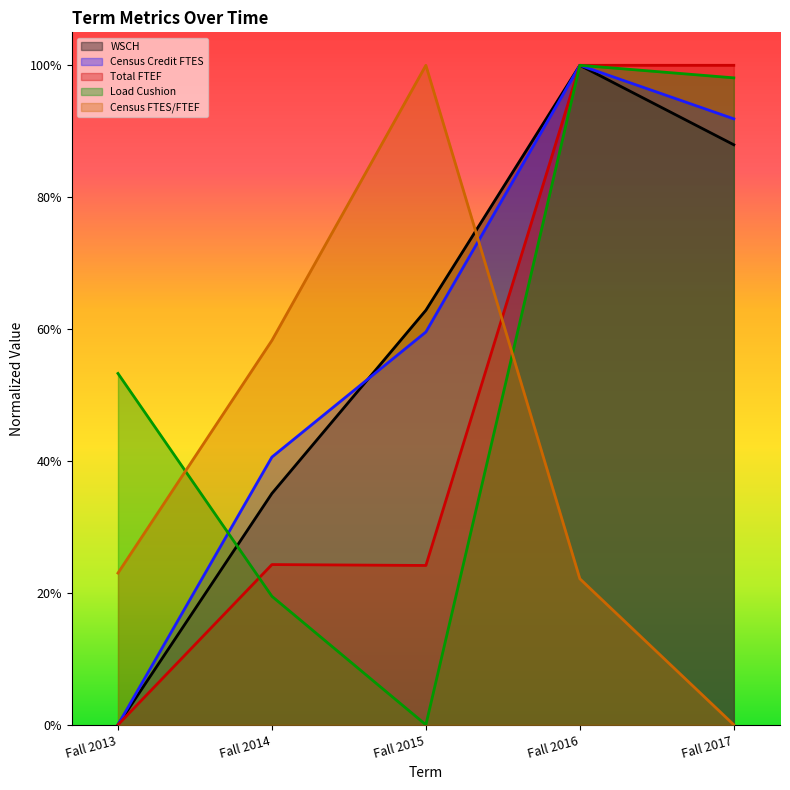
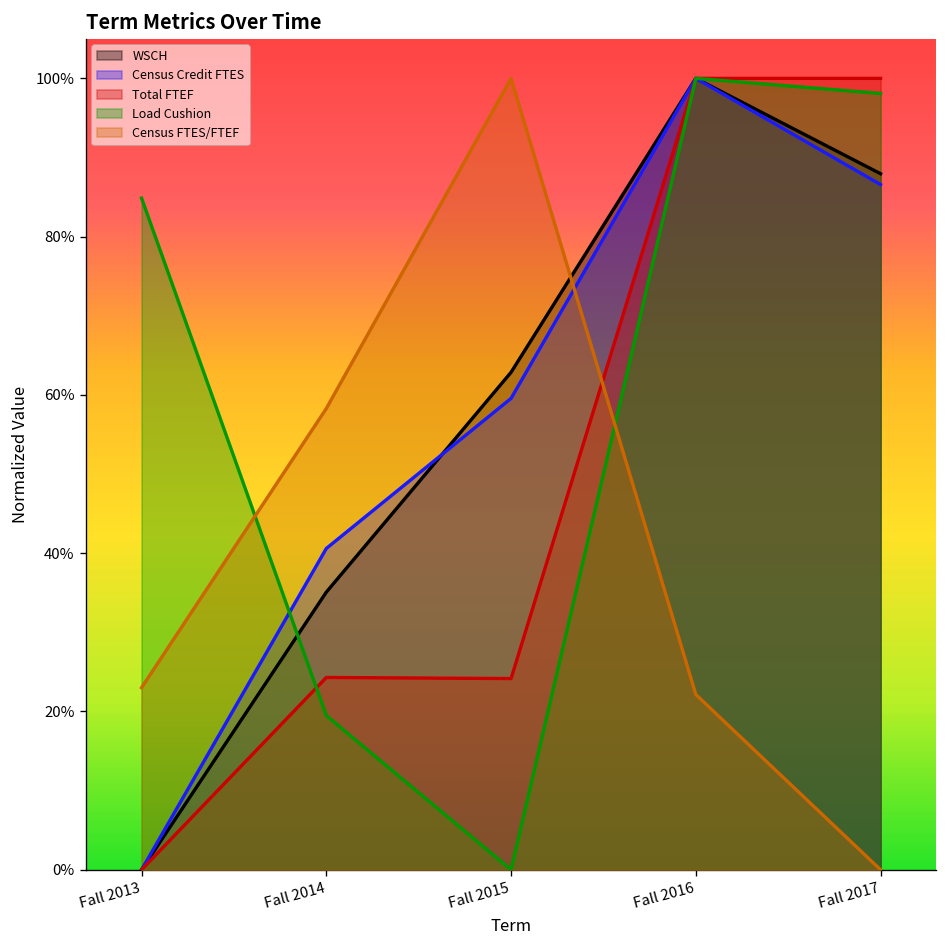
  {
    "WSCH": {
      "Fall 2014": "35%",
      "Fall 2015": "63%",
      "Fall 2017": "88%"
    },
    "Census Credit FTES": {
      "Fall 2014": "41%",
      "Fall 2015": "60%",
-     "Fall 2017": "92%"
+     "Fall 2017": "87%"
    },
    "Load Cushion": {
-     "Fall 2013": "53%",
+     "Fall 2013": "85%",
      "Fall 2014": "19%",
      "Fall 2015": "0%",
      "Fall 2017": "98%"
    }
  }
